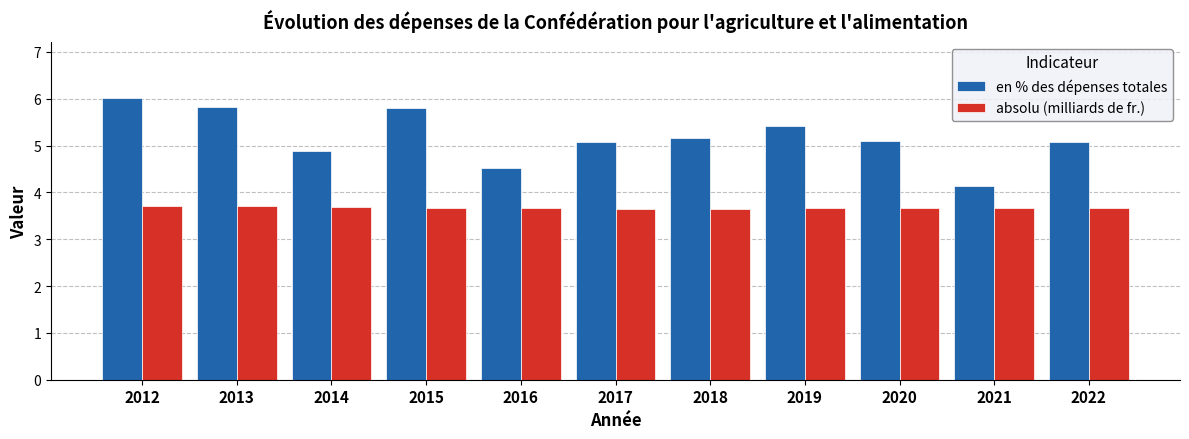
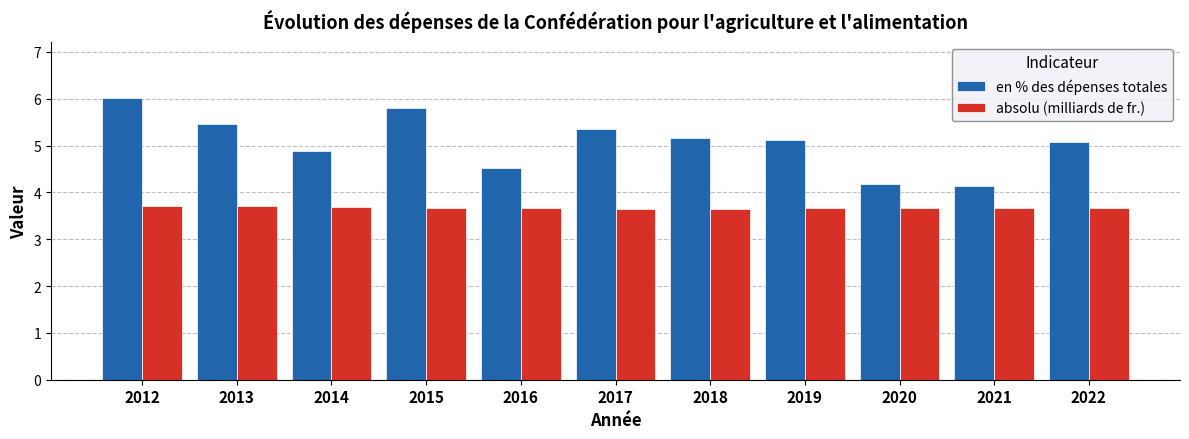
  {
    "en % des dépenses totales": {
      "2012": 6.0,
-     "2013": 5.8,
+     "2013": 5.5,
      "2014": 4.9,
      "2015": 5.8,
      "2016": 4.5,
-     "2017": 5.1,
+     "2017": 5.4,
      "2018": 5.2,
-     "2019": 5.4,
-     "2020": 5.1,
+     "2019": 5.1,
+     "2020": 4.2,
      "2021": 4.1,
      "2022": 5.1
    },
    "absolu (milliards de fr.)": {
      "2012": 3.7,
      "2013": 3.7,
      "2014": 3.7,
      "2015": 3.7,
      "2016": 3.7,
      "2017": 3.7,
      "2018": 3.6,
      "2019": 3.7,
      "2020": 3.7,
      "2021": 3.7,
      "2022": 3.7
    }
  }
